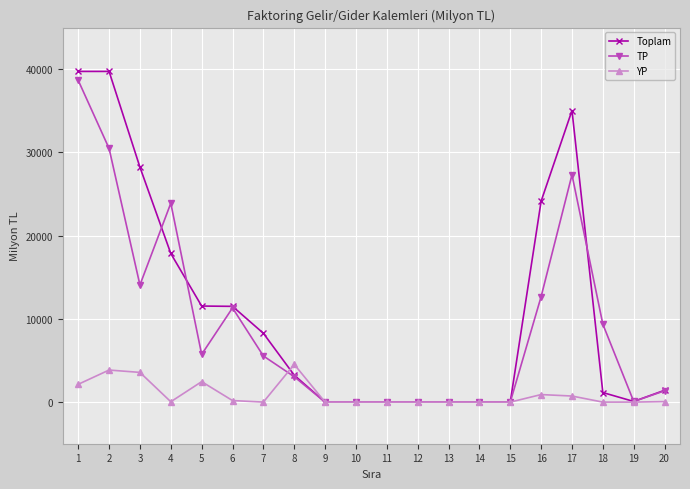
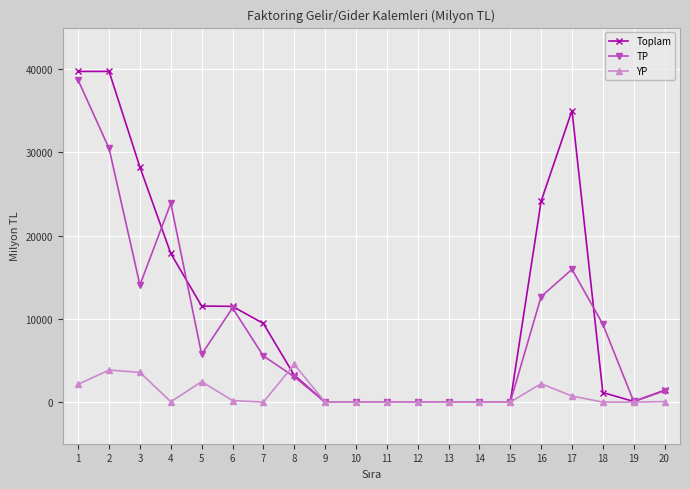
  {
    "Toplam": {
      "1": 40000,
      "2": 40000,
      "3": 28000,
      "4": 18000,
      "5": 12000,
-     "7": 8000,
+     "7": 9000,
      "16": 24000,
      "17": 35000,
      "18": 1000
    },
    "TP": {
      "1": 39000,
      "2": 30000,
      "3": 14000,
      "4": 24000,
      "5": 6000,
      "7": 6000,
      "16": 13000,
-     "17": 27000,
+     "17": 16000,
      "18": 9000
    },
    "YP": {
      "1": 2000,
      "2": 4000,
      "3": 4000,
      "4": 0,
      "5": 2000,
      "6": 0,
      "7": 0,
      "8": 5000,
-     "16": 1000,
+     "16": 2000,
      "17": 1000,
      "18": 0,
      "20": 0
    }
  }
